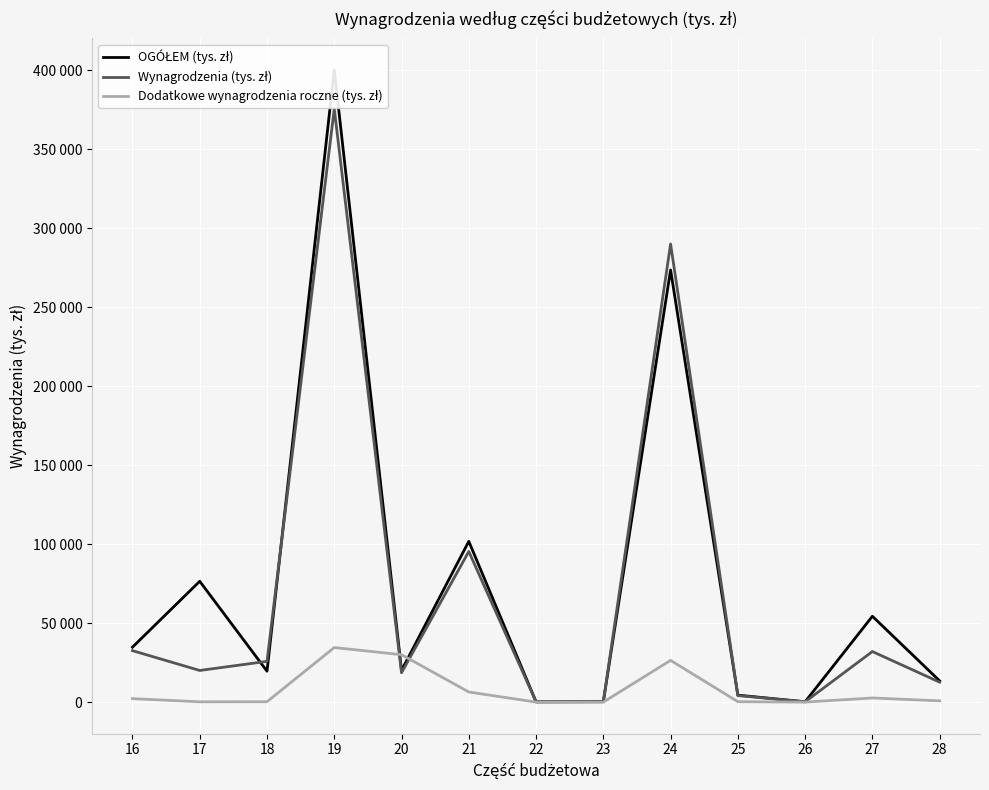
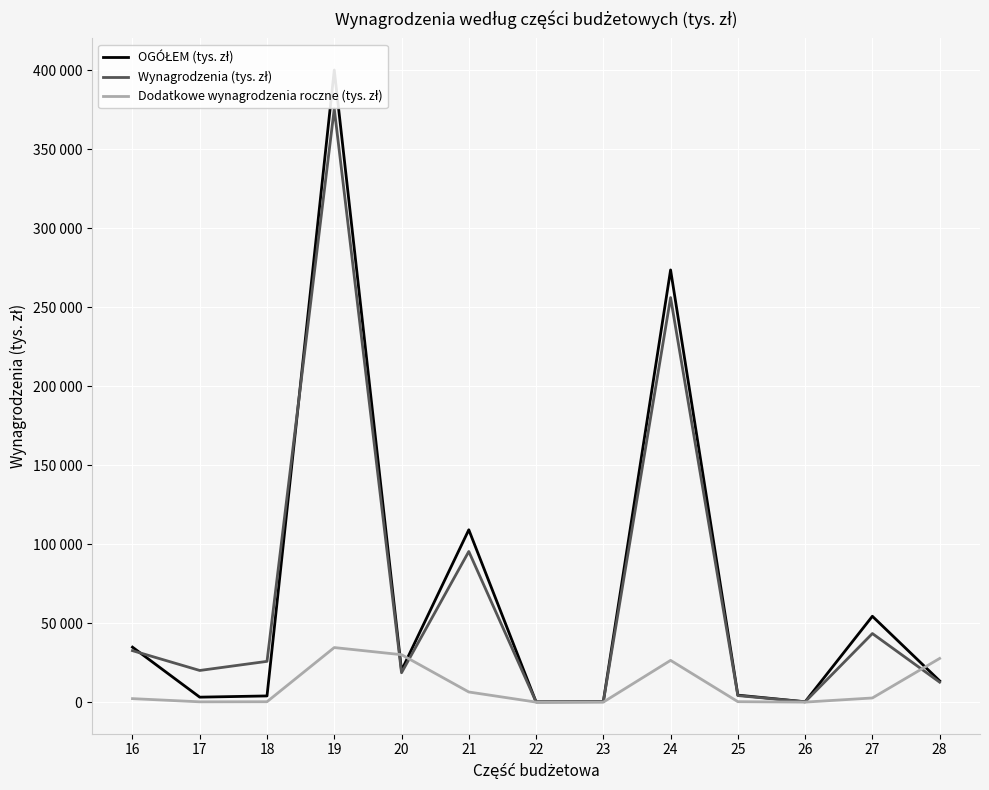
  {
    "OGÓŁEM (tys. zł)": {
      "16": 35000,
-     "17": 77000,
-     "18": 20000,
-     "21": 102000,
+     "17": 3000,
+     "18": 4000,
+     "21": 109000,
      "24": 274000,
      "27": 54000
    },
    "Wynagrodzenia (tys. zł)": {
      "16": 33000,
      "17": 20000,
      "18": 26000,
      "19": 376000,
      "21": 95000,
-     "24": 290000,
-     "27": 32000
+     "24": 256000,
+     "27": 43000
    },
    "Dodatkowe wynagrodzenia roczne (tys. zł)": {
      "16": 2000,
      "17": 0,
      "18": 0,
      "19": 35000,
      "20": 30000,
      "21": 6000,
      "24": 26000,
      "25": 0,
      "27": 3000,
-     "28": 1000
+     "28": 28000
    }
  }
